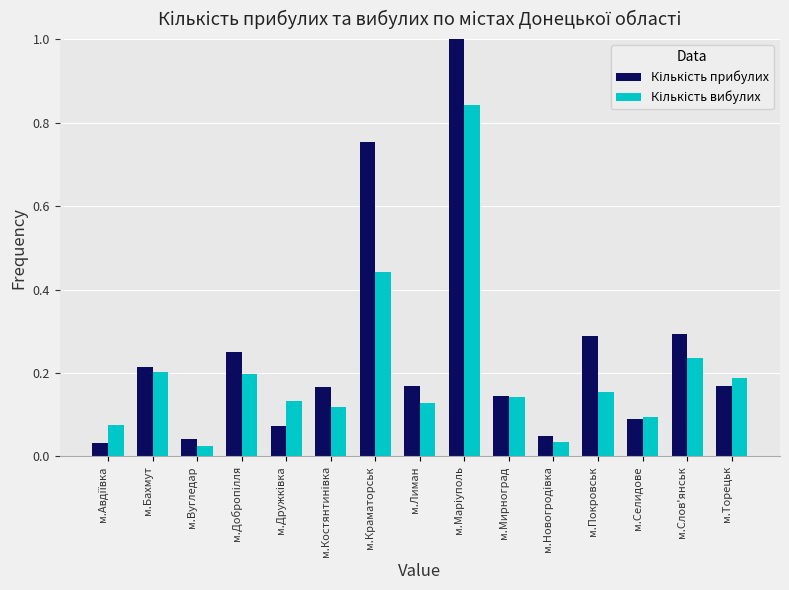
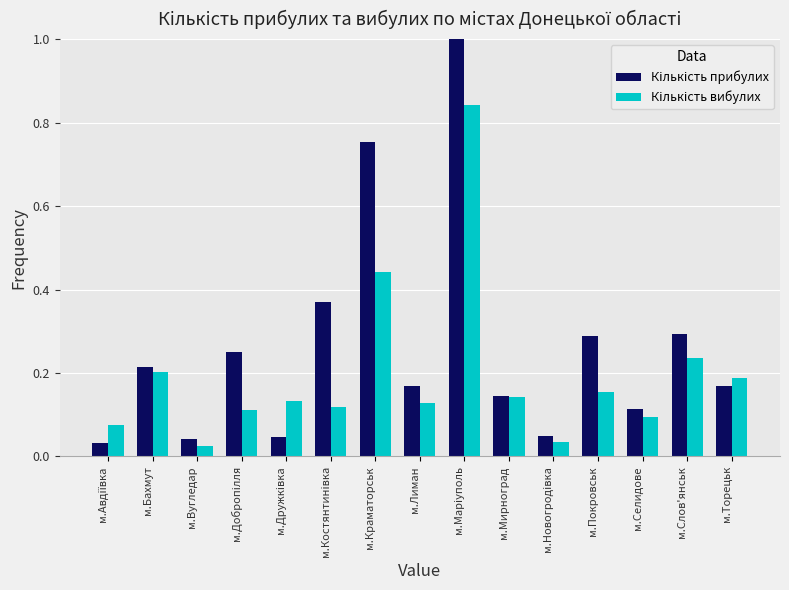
  {
    "Кількість прибулих": {
      "м.Авдіївка": 0.03,
      "м.Бахмут": 0.21,
      "м.Вугледар": 0.04,
      "м.Добропілля": 0.25,
-     "м.Дружківка": 0.07,
-     "м.Костянтинівка": 0.17,
+     "м.Дружківка": 0.05,
+     "м.Костянтинівка": 0.37,
      "м.Краматорськ": 0.75,
      "м.Лиман": 0.17,
      "м.Маріуполь": 1.00,
      "м.Мирноград": 0.14,
      "м.Новогродівка": 0.05,
      "м.Покровськ": 0.29,
-     "м.Селидове": 0.09,
+     "м.Селидове": 0.11,
      "м.Слов'янськ": 0.29,
      "м.Торецьк": 0.17
    },
    "Кількість вибулих": {
      "м.Авдіївка": 0.08,
      "м.Бахмут": 0.20,
      "м.Вугледар": 0.03,
-     "м.Добропілля": 0.20,
+     "м.Добропілля": 0.11,
      "м.Дружківка": 0.13,
      "м.Костянтинівка": 0.12,
      "м.Краматорськ": 0.44,
      "м.Лиман": 0.13,
      "м.Маріуполь": 0.84,
      "м.Мирноград": 0.14,
      "м.Новогродівка": 0.03,
      "м.Покровськ": 0.15,
      "м.Селидове": 0.10,
      "м.Слов'янськ": 0.24,
      "м.Торецьк": 0.19
    }
  }
